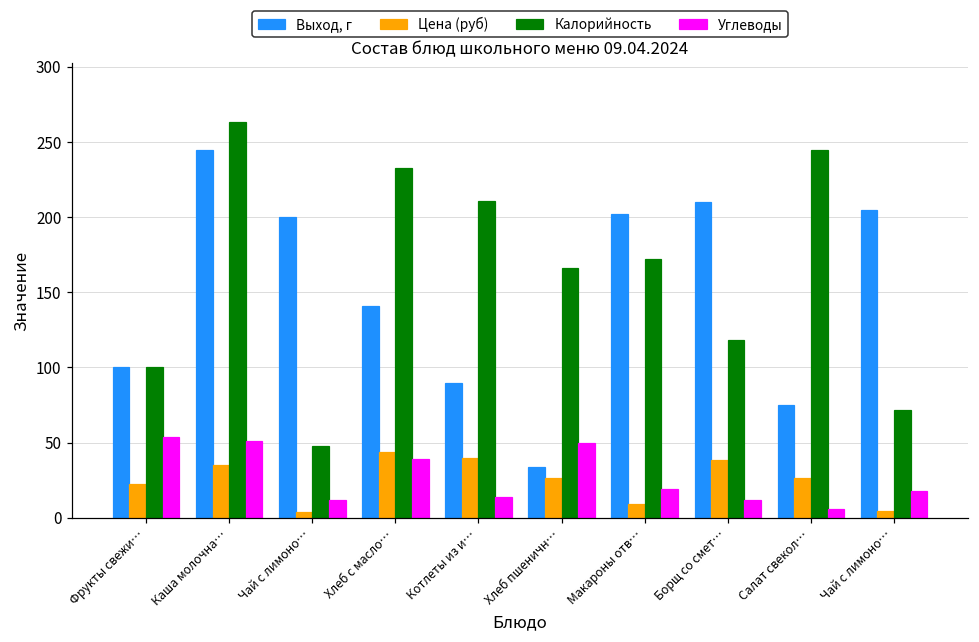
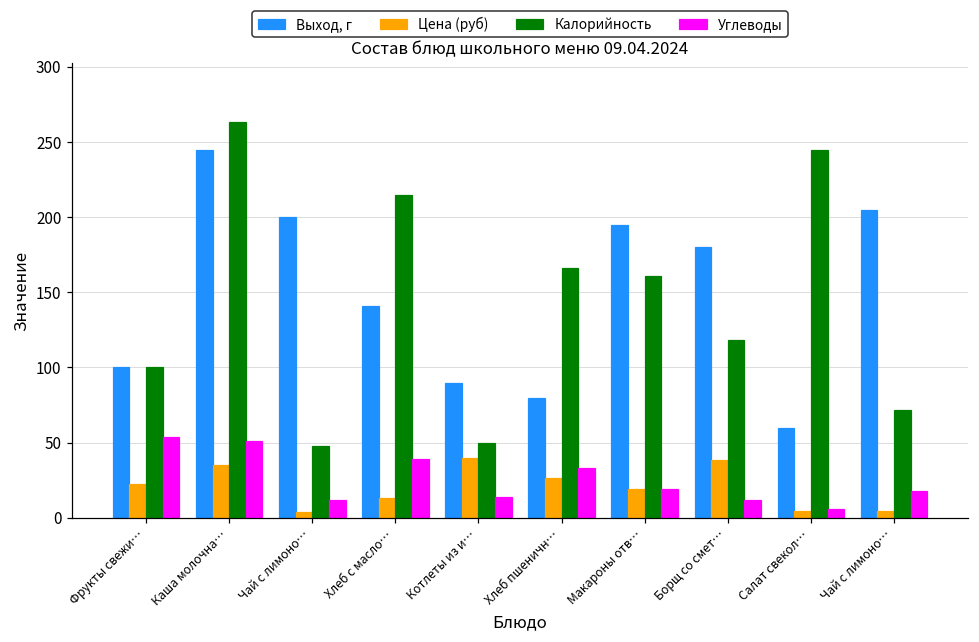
  {
    "Выход, г": {
      "Фрукты свежи…": 100,
      "Каша молочна…": 245,
      "Хлеб с масло…": 141,
      "Котлеты из и…": 90,
-     "Хлеб пшеничн…": 34,
-     "Макароны отв…": 202,
-     "Борщ со смет…": 210,
-     "Салат свекол…": 75
+     "Хлеб пшеничн…": 80,
+     "Макароны отв…": 195,
+     "Борщ со смет…": 180,
+     "Салат свекол…": 60
    },
    "Цена (руб)": {
      "Фрукты свежи…": 23,
      "Каша молочна…": 35,
-     "Хлеб с масло…": 44,
+     "Хлеб с масло…": 13,
      "Котлеты из и…": 40,
      "Хлеб пшеничн…": 27,
-     "Макароны отв…": 9,
+     "Макароны отв…": 19,
      "Борщ со смет…": 38,
-     "Салат свекол…": 27
+     "Салат свекол…": 5
    },
    "Калорийность": {
      "Фрукты свежи…": 100,
      "Каша молочна…": 263,
-     "Хлеб с масло…": 233,
-     "Котлеты из и…": 211,
+     "Хлеб с масло…": 215,
+     "Котлеты из и…": 50,
      "Хлеб пшеничн…": 166,
-     "Макароны отв…": 172,
+     "Макароны отв…": 161,
      "Борщ со смет…": 118,
      "Салат свекол…": 245
    },
    "Углеводы": {
      "Фрукты свежи…": 54,
      "Каша молочна…": 51,
      "Хлеб с масло…": 39,
      "Котлеты из и…": 14,
-     "Хлеб пшеничн…": 50,
+     "Хлеб пшеничн…": 33,
      "Макароны отв…": 19,
      "Борщ со смет…": 12,
      "Салат свекол…": 6
    }
  }
